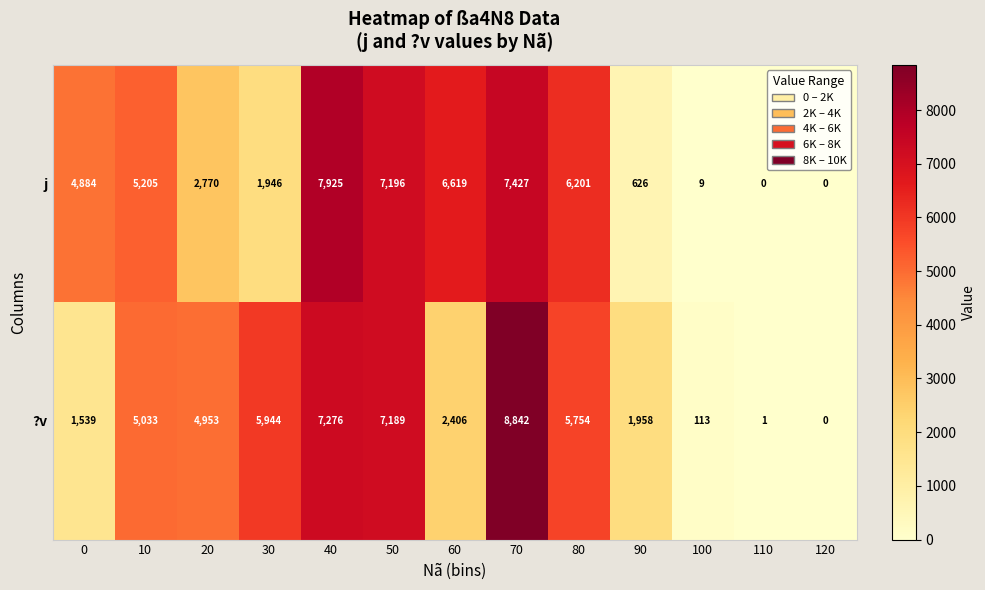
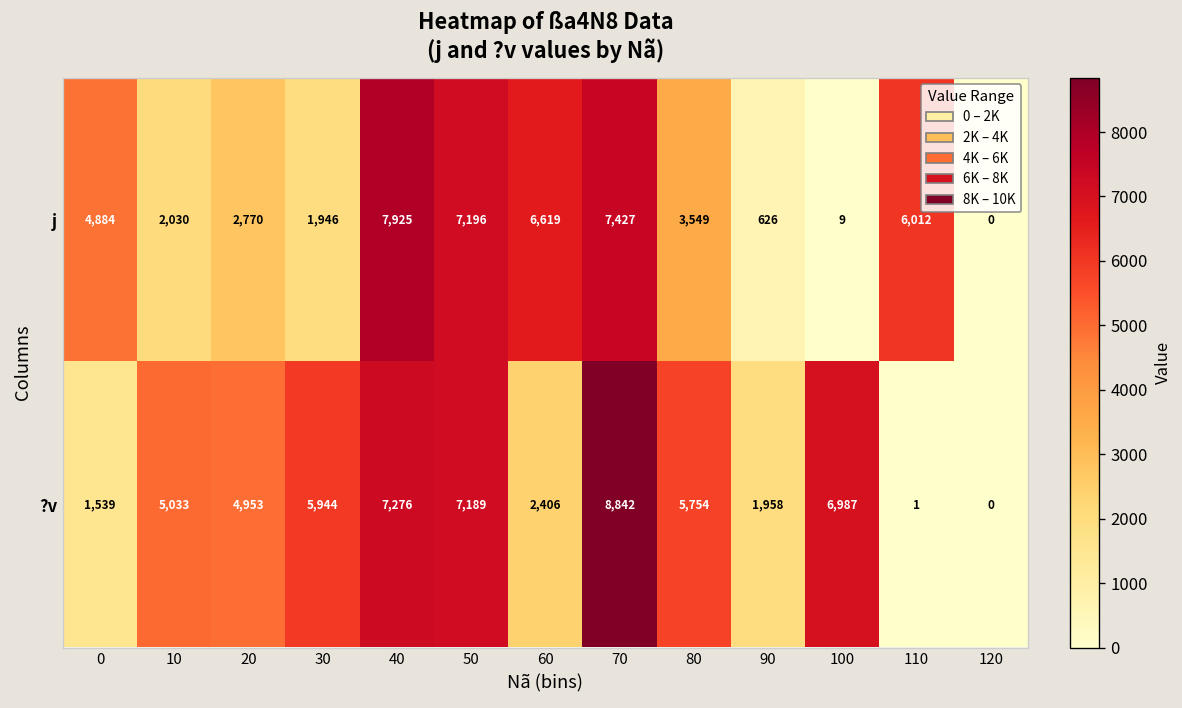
  {
    "j": {
      "0": "4,884",
-     "10": "5,205",
+     "10": "2,030",
      "20": "2,770",
      "30": "1,946",
      "40": "7,925",
      "50": "7,196",
      "60": "6,619",
      "70": "7,427",
-     "80": "6,201",
+     "80": "3,549",
      "90": "626",
      "100": "9",
-     "110": "0",
+     "110": "6,012",
      "120": "0"
    },
    "?v": {
      "0": "1,539",
      "10": "5,033",
      "20": "4,953",
      "30": "5,944",
      "40": "7,276",
      "50": "7,189",
      "60": "2,406",
      "70": "8,842",
      "80": "5,754",
      "90": "1,958",
-     "100": "113",
+     "100": "6,987",
      "110": "1",
      "120": "0"
    }
  }
